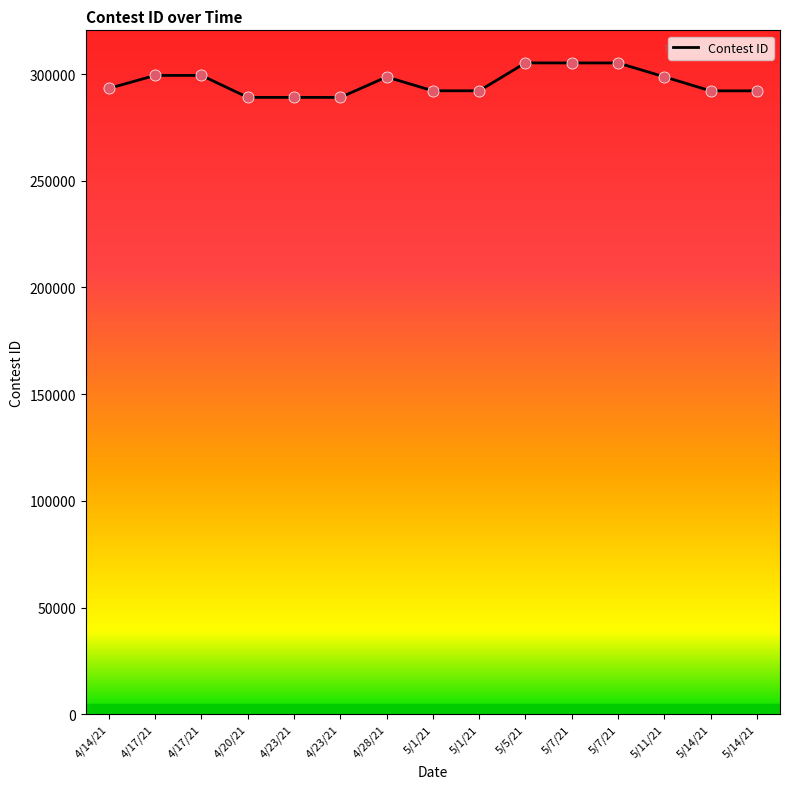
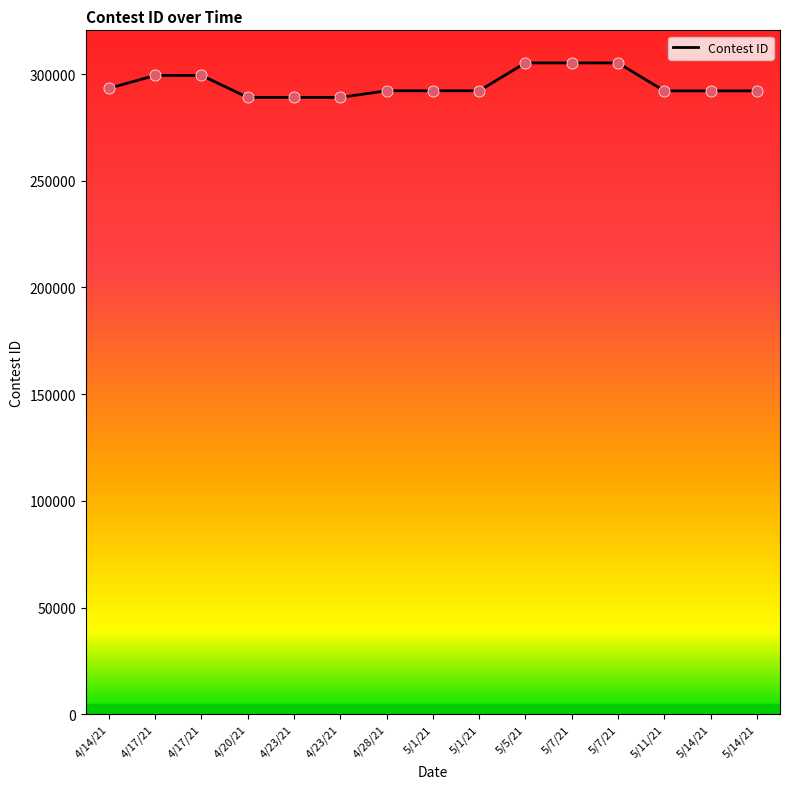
  {
    "4/14/21": 293000,
    "4/20/21": 289000,
-   "4/28/21": 299000,
+   "4/28/21": 292000,
    "5/5/21": 305000,
-   "5/11/21": 299000
+   "5/11/21": 292000
  }
